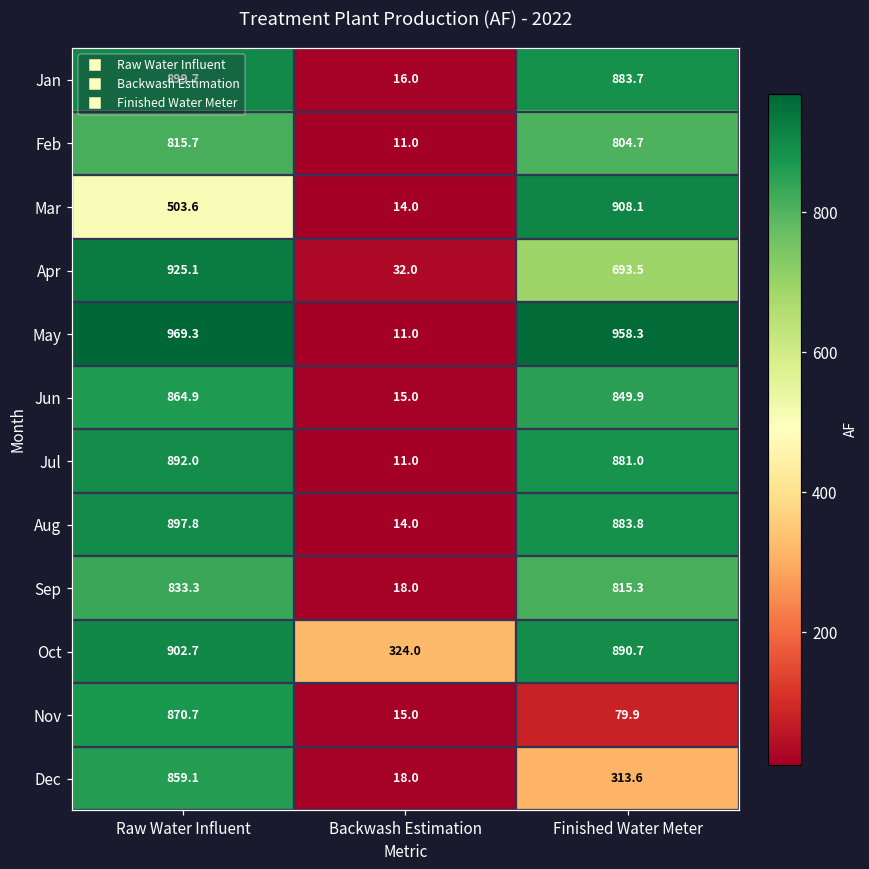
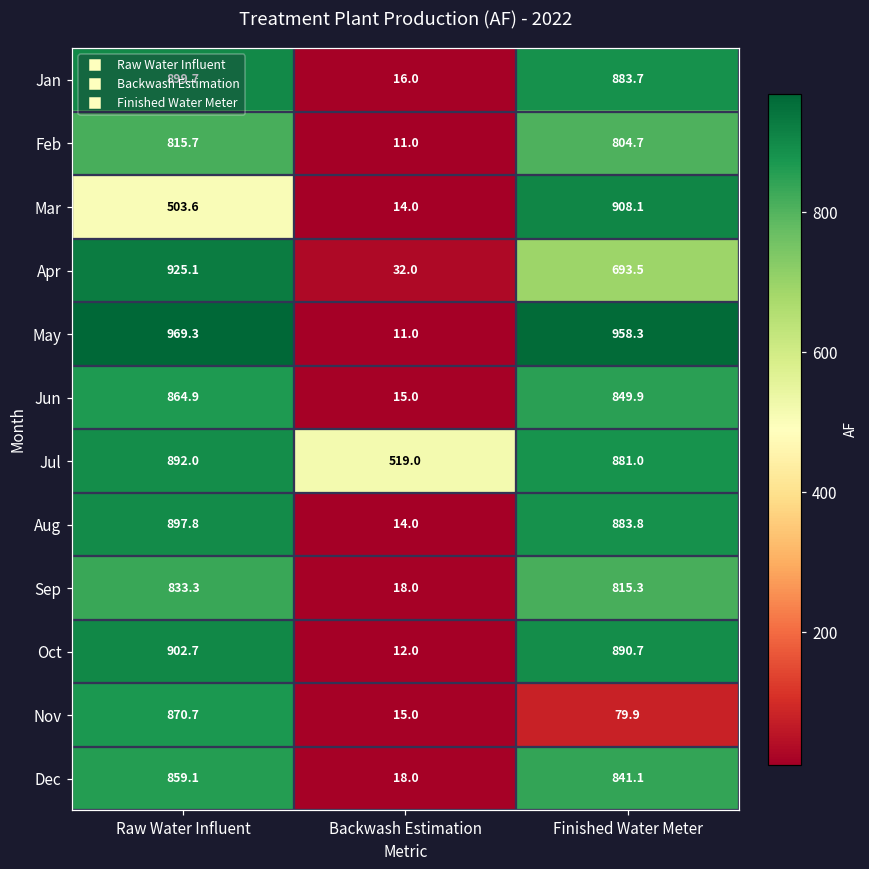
  {
    "Jan": {
      "Backwash Estimation": 16.0,
      "Finished Water Meter": 883.7
    },
    "Feb": {
      "Raw Water Influent": 815.7,
      "Backwash Estimation": 11.0,
      "Finished Water Meter": 804.7
    },
    "Mar": {
      "Raw Water Influent": 503.6,
      "Backwash Estimation": 14.0,
      "Finished Water Meter": 908.1
    },
    "Apr": {
      "Raw Water Influent": 925.1,
      "Backwash Estimation": 32.0,
      "Finished Water Meter": 693.5
    },
    "May": {
      "Raw Water Influent": 969.3,
      "Backwash Estimation": 11.0,
      "Finished Water Meter": 958.3
    },
    "Jun": {
      "Raw Water Influent": 864.9,
      "Backwash Estimation": 15.0,
      "Finished Water Meter": 849.9
    },
    "Jul": {
      "Raw Water Influent": 892.0,
-     "Backwash Estimation": 11.0,
+     "Backwash Estimation": 519.0,
      "Finished Water Meter": 881.0
    },
    "Aug": {
      "Raw Water Influent": 897.8,
      "Backwash Estimation": 14.0,
      "Finished Water Meter": 883.8
    },
    "Sep": {
      "Raw Water Influent": 833.3,
      "Backwash Estimation": 18.0,
      "Finished Water Meter": 815.3
    },
    "Oct": {
      "Raw Water Influent": 902.7,
-     "Backwash Estimation": 324.0,
+     "Backwash Estimation": 12.0,
      "Finished Water Meter": 890.7
    },
    "Nov": {
      "Raw Water Influent": 870.7,
      "Backwash Estimation": 15.0,
      "Finished Water Meter": 79.9
    },
    "Dec": {
      "Raw Water Influent": 859.1,
      "Backwash Estimation": 18.0,
-     "Finished Water Meter": 313.6
+     "Finished Water Meter": 841.1
    }
  }
